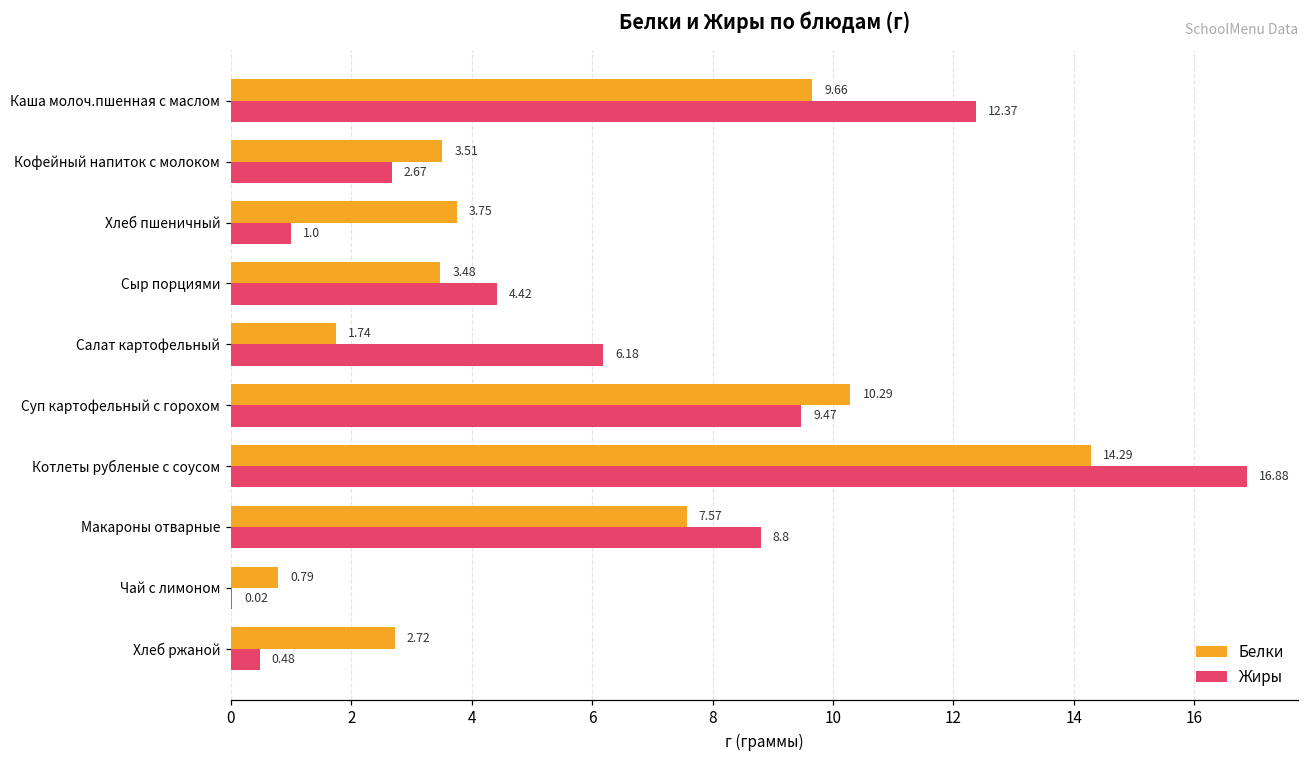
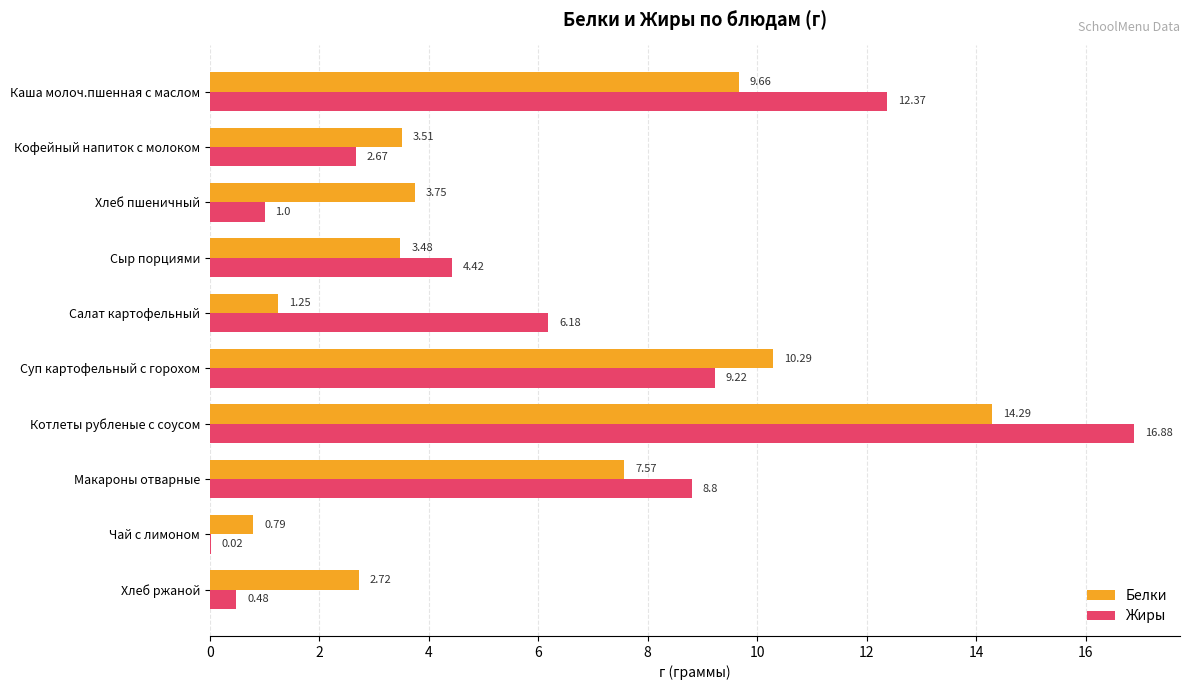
  {
    "Белки": {
      "Каша молоч.пшенная с маслом": 9.66,
      "Кофейный напиток с молоком": 3.51,
      "Хлеб пшеничный": 3.75,
      "Сыр порциями": 3.48,
-     "Салат картофельный": 1.74,
+     "Салат картофельный": 1.25,
      "Суп картофельный с горохом": 10.29,
      "Котлеты рубленые с соусом": 14.29,
      "Макароны отварные": 7.57,
      "Чай с лимоном": 0.79,
      "Хлеб ржаной": 2.72
    },
    "Жиры": {
      "Каша молоч.пшенная с маслом": 12.37,
      "Кофейный напиток с молоком": 2.67,
      "Хлеб пшеничный": 1.0,
      "Сыр порциями": 4.42,
      "Салат картофельный": 6.18,
-     "Суп картофельный с горохом": 9.47,
+     "Суп картофельный с горохом": 9.22,
      "Котлеты рубленые с соусом": 16.88,
      "Макароны отварные": 8.8,
      "Чай с лимоном": 0.02,
      "Хлеб ржаной": 0.48
    }
  }
